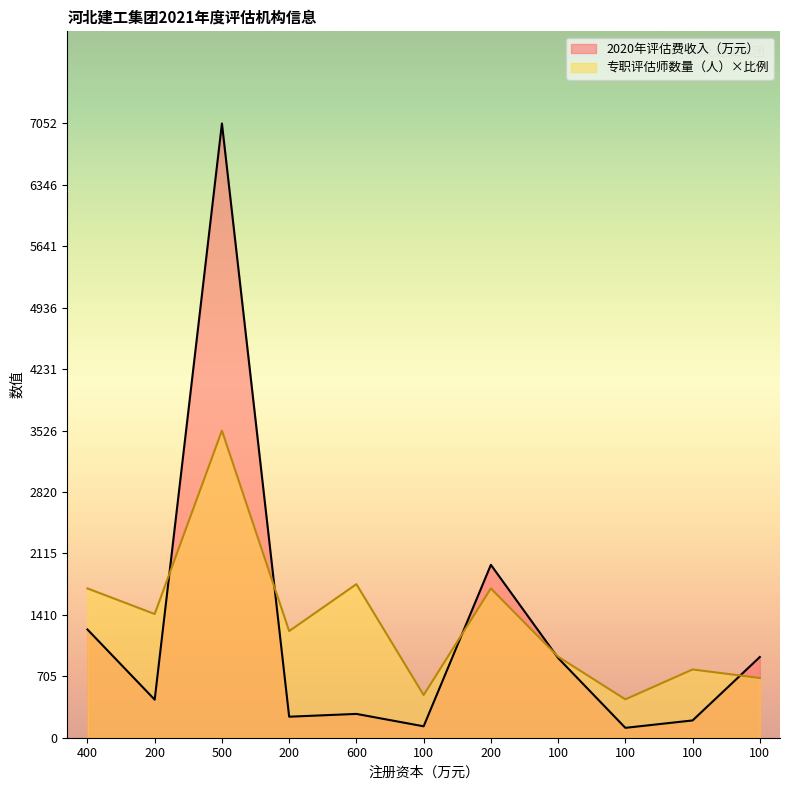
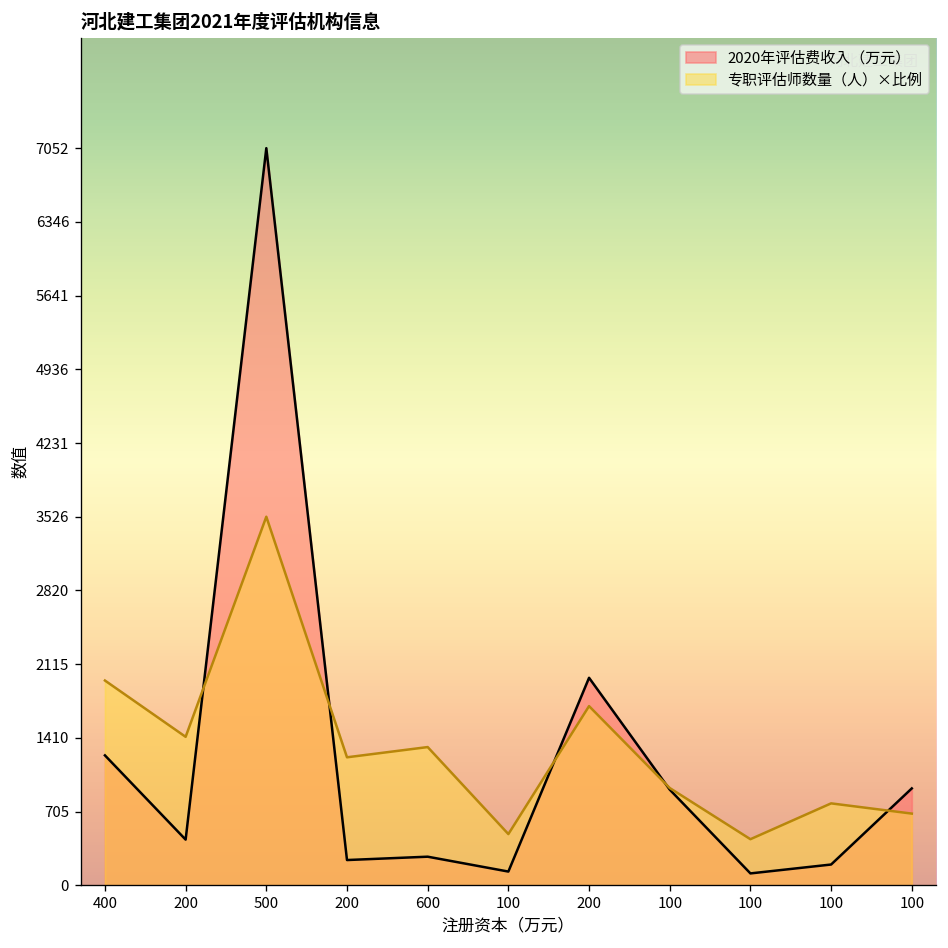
  {
    "2020年评估费收入（万元）": {
      "400": 1200,
      "500": 7100,
      "600": 300
    },
    "专职评估师数量（人）×比例": {
-     "400": 1700,
+     "400": 2000,
      "500": 3500,
-     "600": 1800
+     "600": 1300
    }
  }
